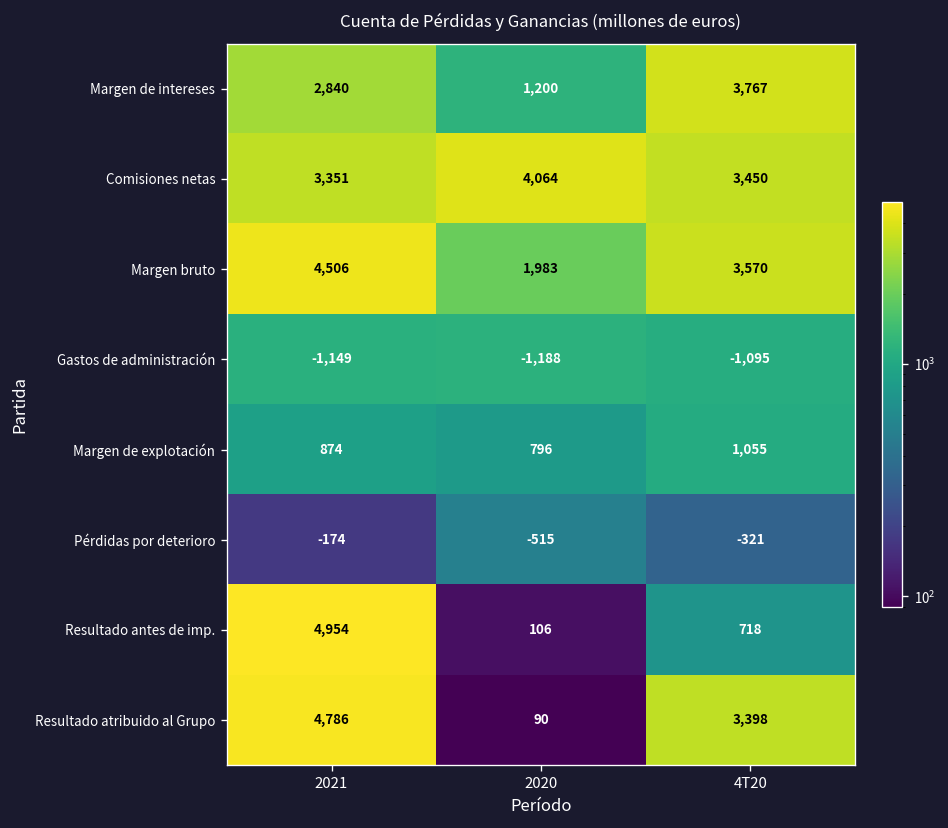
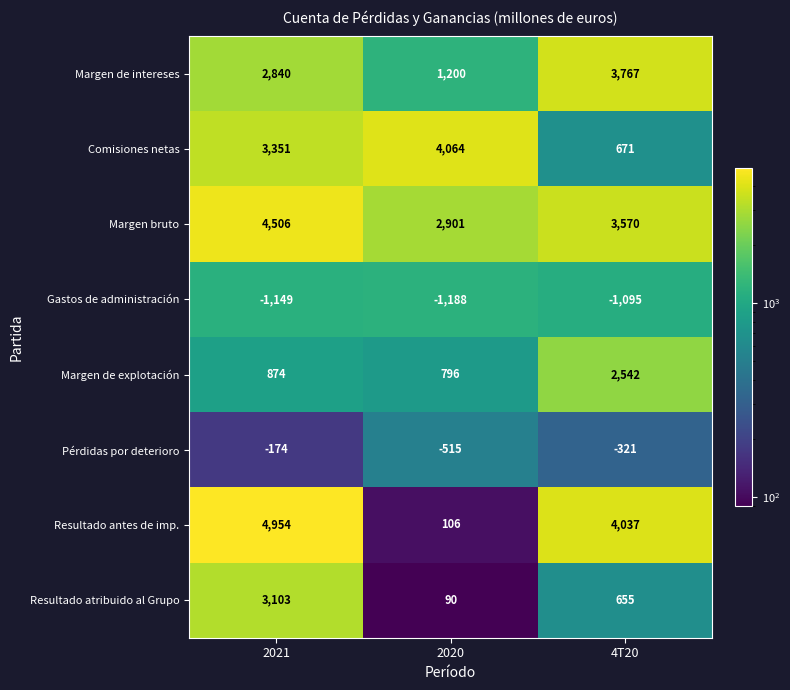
  {
    "Margen de intereses": {
      "2021": "2,840",
      "2020": "1,200",
      "4T20": "3,767"
    },
    "Comisiones netas": {
      "2021": "3,351",
      "2020": "4,064",
-     "4T20": "3,450"
+     "4T20": "671"
    },
    "Margen bruto": {
      "2021": "4,506",
-     "2020": "1,983",
+     "2020": "2,901",
      "4T20": "3,570"
    },
    "Gastos de administración": {
      "2021": "-1,149",
      "2020": "-1,188",
      "4T20": "-1,095"
    },
    "Margen de explotación": {
      "2021": "874",
      "2020": "796",
-     "4T20": "1,055"
+     "4T20": "2,542"
    },
    "Pérdidas por deterioro": {
      "2021": "-174",
      "2020": "-515",
      "4T20": "-321"
    },
    "Resultado antes de imp.": {
      "2021": "4,954",
      "2020": "106",
-     "4T20": "718"
+     "4T20": "4,037"
    },
    "Resultado atribuido al Grupo": {
-     "2021": "4,786",
+     "2021": "3,103",
      "2020": "90",
-     "4T20": "3,398"
+     "4T20": "655"
    }
  }
